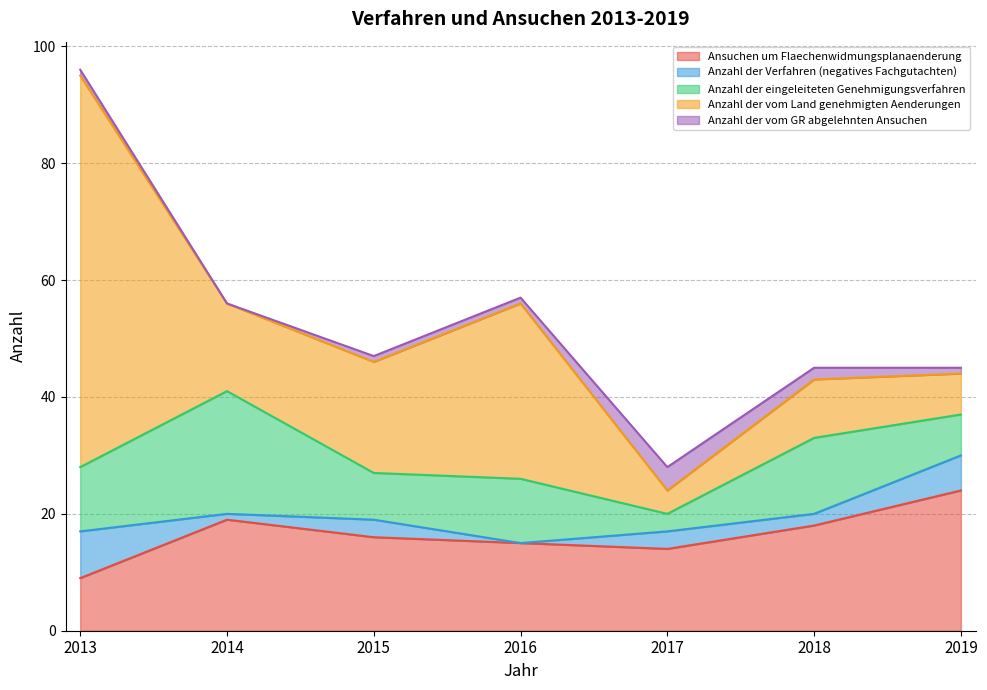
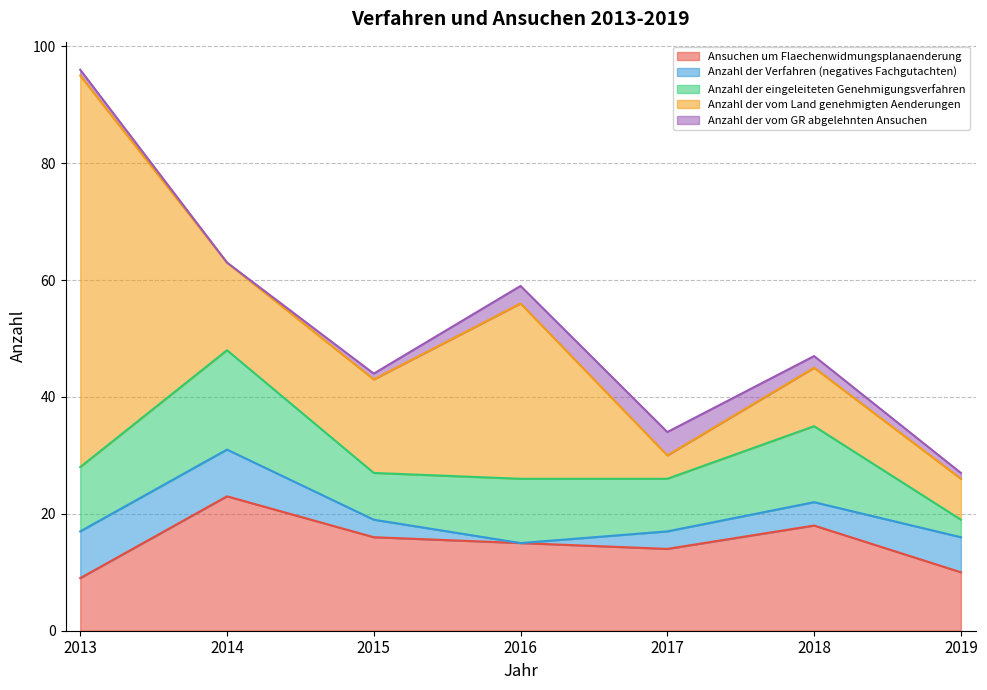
  {
    "Ansuchen um Flaechenwidmungsplanaenderung": {
      "2013": 9,
-     "2014": 19,
+     "2014": 23,
      "2015": 16,
      "2017": 14,
      "2018": 18,
-     "2019": 24
+     "2019": 10
    },
    "Anzahl der Verfahren (negatives Fachgutachten)": {
      "2013": 8,
-     "2014": 1,
+     "2014": 8,
      "2015": 3,
      "2017": 3,
-     "2018": 2,
+     "2018": 4,
      "2019": 6
    },
    "Anzahl der eingeleiteten Genehmigungsverfahren": {
      "2013": 11,
-     "2014": 21,
+     "2014": 17,
      "2015": 8,
      "2016": 11,
-     "2017": 3,
+     "2017": 9,
      "2018": 13,
-     "2019": 7
+     "2019": 3
    },
    "Anzahl der vom Land genehmigten Aenderungen": {
      "2013": 67,
-     "2015": 19,
+     "2015": 16,
      "2016": 30,
      "2017": 4,
      "2018": 10,
      "2019": 7
    },
    "Anzahl der vom GR abgelehnten Ansuchen": {
      "2013": 1,
      "2015": 1,
-     "2016": 1,
+     "2016": 3,
      "2017": 4,
      "2018": 2,
      "2019": 1
    }
  }
